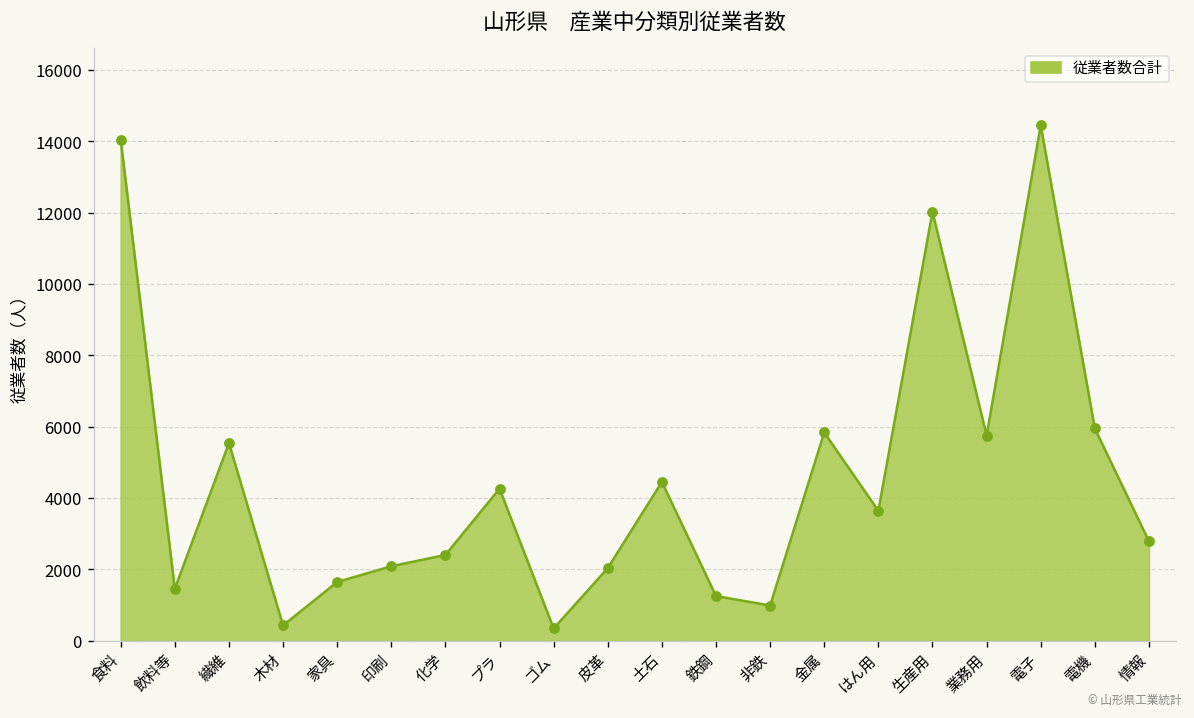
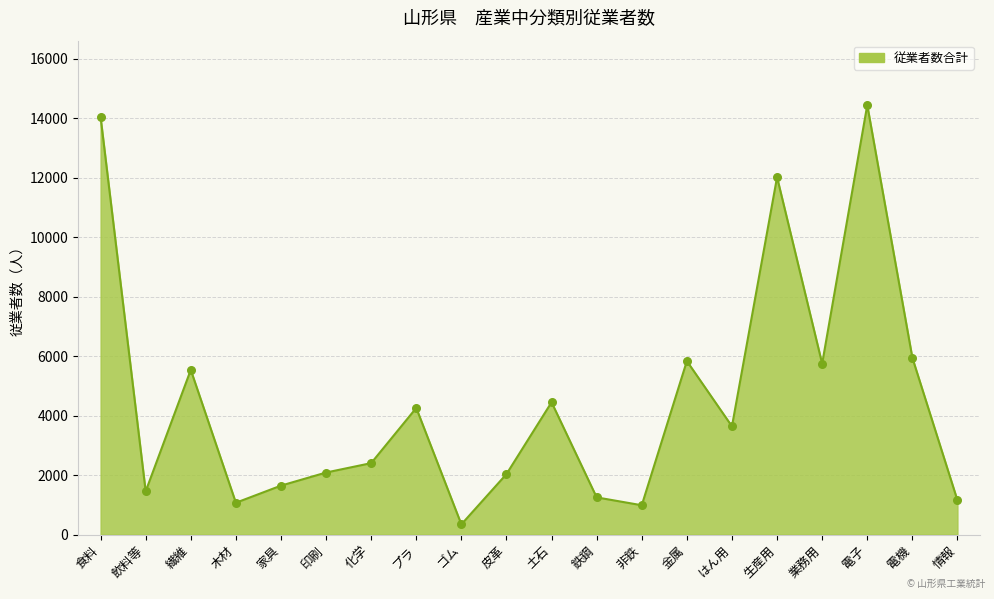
  {
    "食料": 14000,
    "飲料等": 1500,
    "繊維": 5500,
-   "木材": 400,
+   "木材": 1100,
    "家具": 1600,
    "印刷": 2100,
    "化学": 2400,
    "プラ": 4300,
    "ゴム": 300,
    "皮革": 2000,
    "土石": 4500,
    "鉄鋼": 1300,
    "非鉄": 1000,
    "金属": 5800,
    "はん用": 3600,
    "生産用": 12000,
    "業務用": 5700,
    "電子": 14400,
    "電機": 5900,
-   "情報": 2800
+   "情報": 1200
  }
